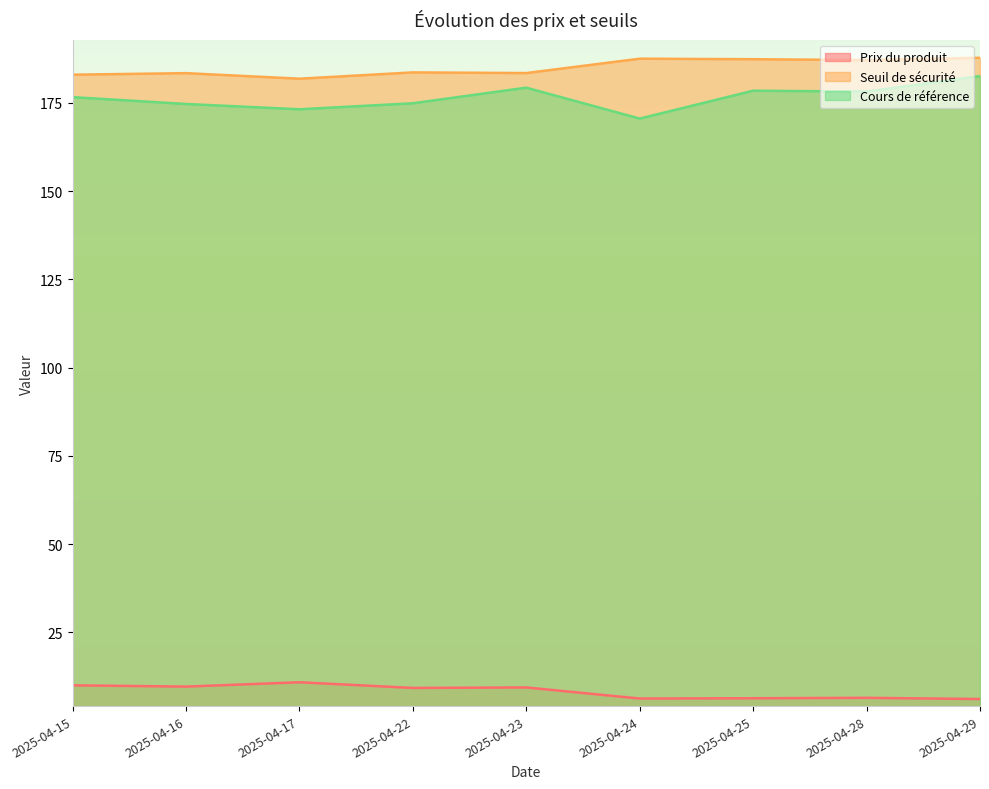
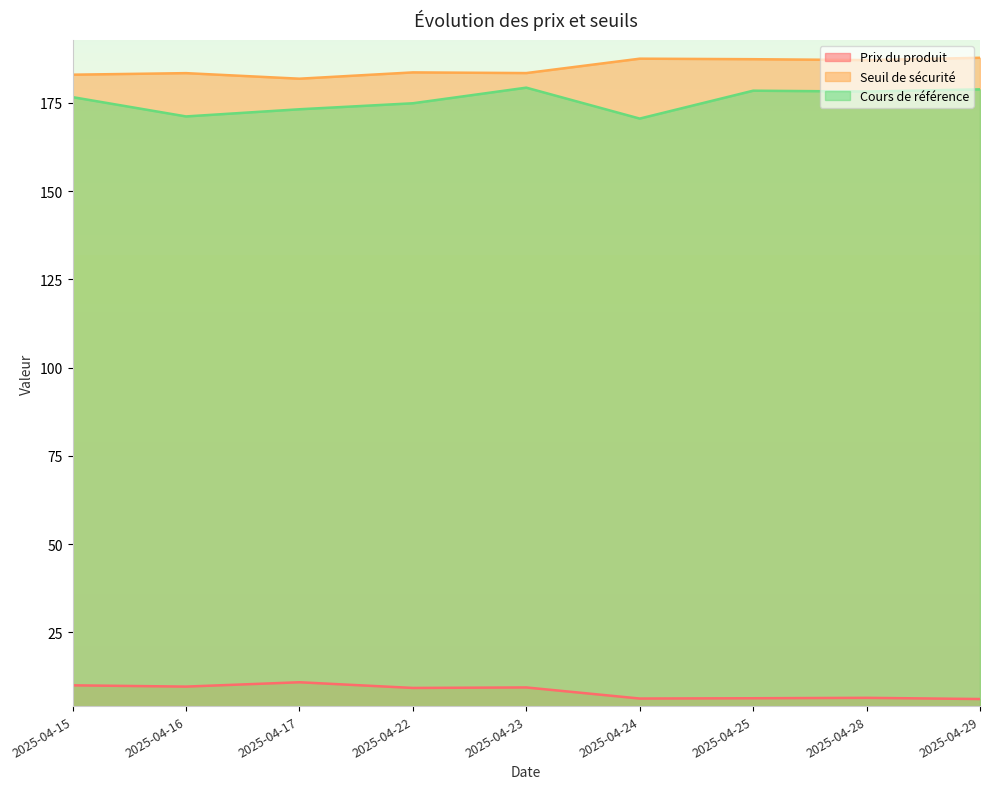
  {
    "Cours de référence": {
      "2025-04-15": 177,
-     "2025-04-16": 175,
+     "2025-04-16": 171,
      "2025-04-17": 173,
      "2025-04-22": 175,
      "2025-04-23": 179,
      "2025-04-24": 171,
      "2025-04-25": 178,
-     "2025-04-29": 183
+     "2025-04-29": 179
    }
  }
